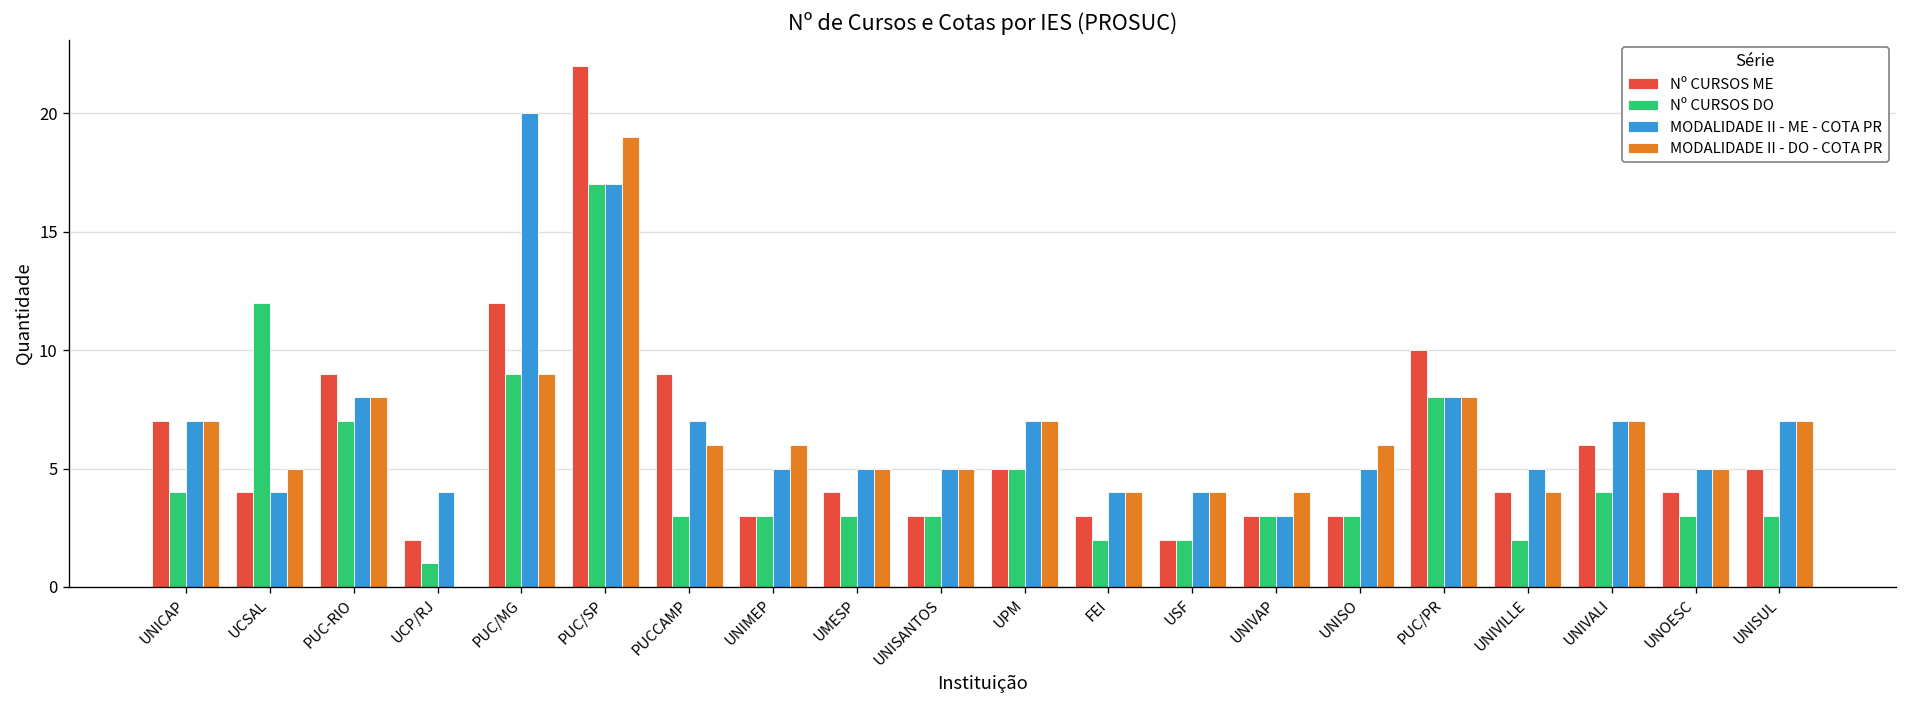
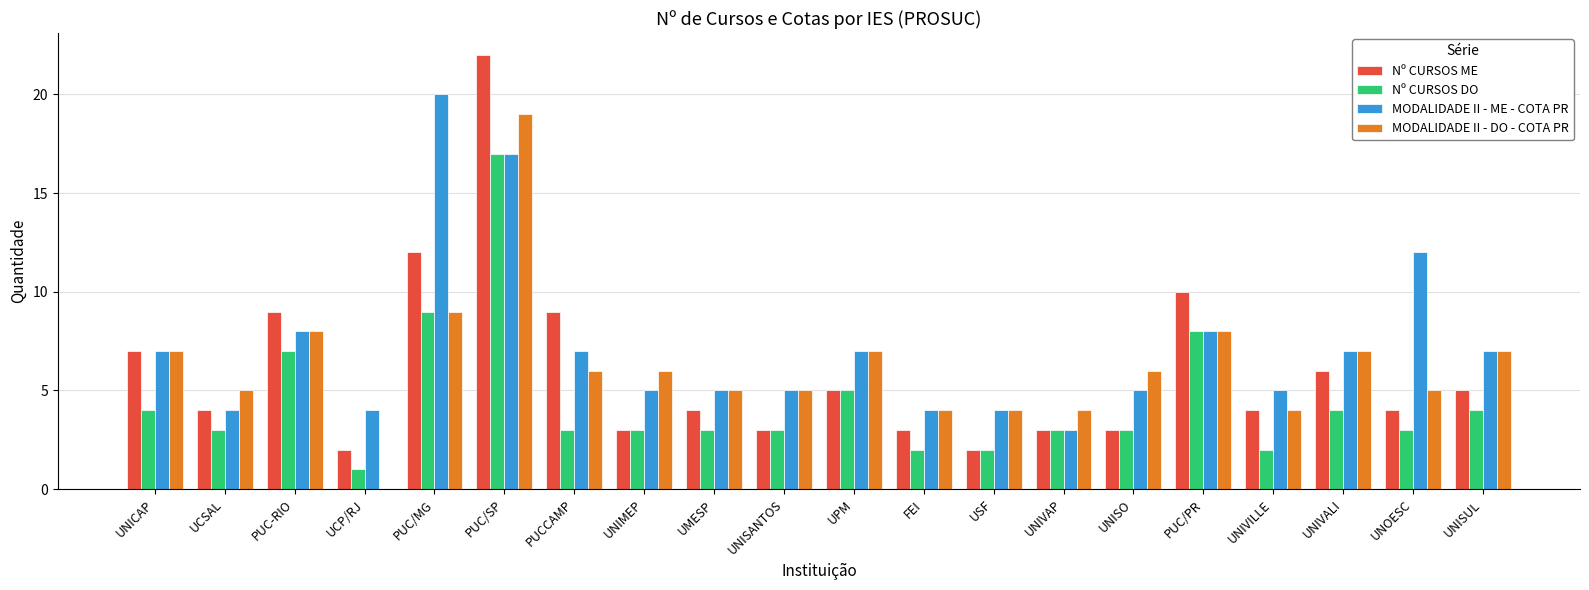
  {
    "Nº CURSOS DO": {
      "UNICAP": 4,
-     "UCSAL": 12,
+     "UCSAL": 3,
      "PUC-RIO": 7,
      "UCP/RJ": 1,
      "PUC/MG": 9,
      "PUC/SP": 17,
      "PUCCAMP": 3,
      "UNIMEP": 3,
      "UMESP": 3,
      "UNISANTOS": 3,
      "UPM": 5,
      "FEI": 2,
      "USF": 2,
      "UNIVAP": 3,
      "UNISO": 3,
      "PUC/PR": 8,
      "UNIVILLE": 2,
      "UNIVALI": 4,
      "UNOESC": 3,
-     "UNISUL": 3
+     "UNISUL": 4
    },
    "MODALIDADE II - ME - COTA PR": {
      "UNICAP": 7,
      "UCSAL": 4,
      "PUC-RIO": 8,
      "UCP/RJ": 4,
      "PUC/MG": 20,
      "PUC/SP": 17,
      "PUCCAMP": 7,
      "UNIMEP": 5,
      "UMESP": 5,
      "UNISANTOS": 5,
      "UPM": 7,
      "FEI": 4,
      "USF": 4,
      "UNIVAP": 3,
      "UNISO": 5,
      "PUC/PR": 8,
      "UNIVILLE": 5,
      "UNIVALI": 7,
-     "UNOESC": 5,
+     "UNOESC": 12,
      "UNISUL": 7
    }
  }
